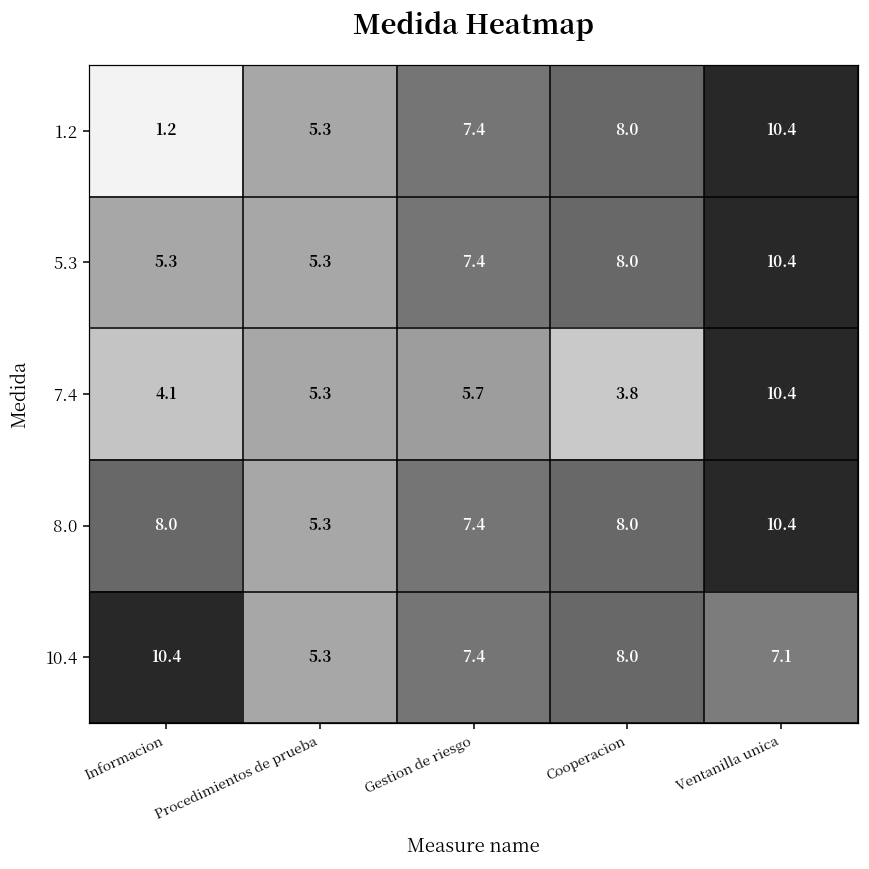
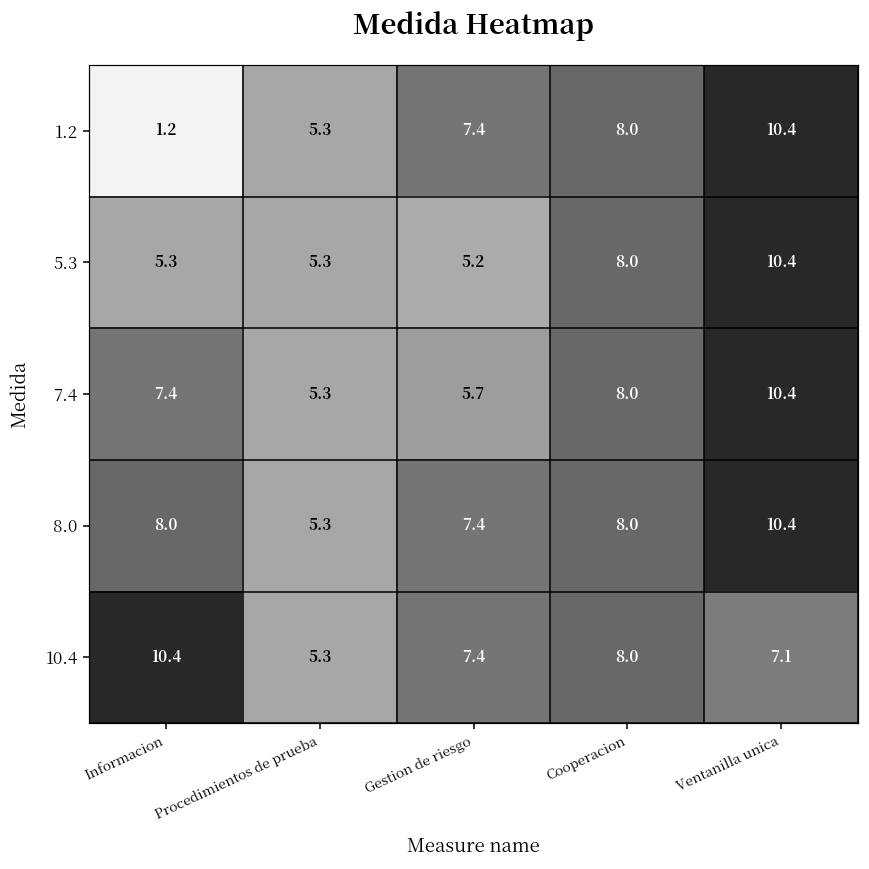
  {
    "1.2": {
      "Informacion": 1.2,
      "Procedimientos de prueba": 5.3,
      "Gestion de riesgo": 7.4,
      "Cooperacion": 8.0,
      "Ventanilla unica": 10.4
    },
    "5.3": {
      "Informacion": 5.3,
      "Procedimientos de prueba": 5.3,
-     "Gestion de riesgo": 7.4,
+     "Gestion de riesgo": 5.2,
      "Cooperacion": 8.0,
      "Ventanilla unica": 10.4
    },
    "7.4": {
-     "Informacion": 4.1,
+     "Informacion": 7.4,
      "Procedimientos de prueba": 5.3,
      "Gestion de riesgo": 5.7,
-     "Cooperacion": 3.8,
+     "Cooperacion": 8.0,
      "Ventanilla unica": 10.4
    },
    "8.0": {
      "Informacion": 8.0,
      "Procedimientos de prueba": 5.3,
      "Gestion de riesgo": 7.4,
      "Cooperacion": 8.0,
      "Ventanilla unica": 10.4
    },
    "10.4": {
      "Informacion": 10.4,
      "Procedimientos de prueba": 5.3,
      "Gestion de riesgo": 7.4,
      "Cooperacion": 8.0,
      "Ventanilla unica": 7.1
    }
  }
